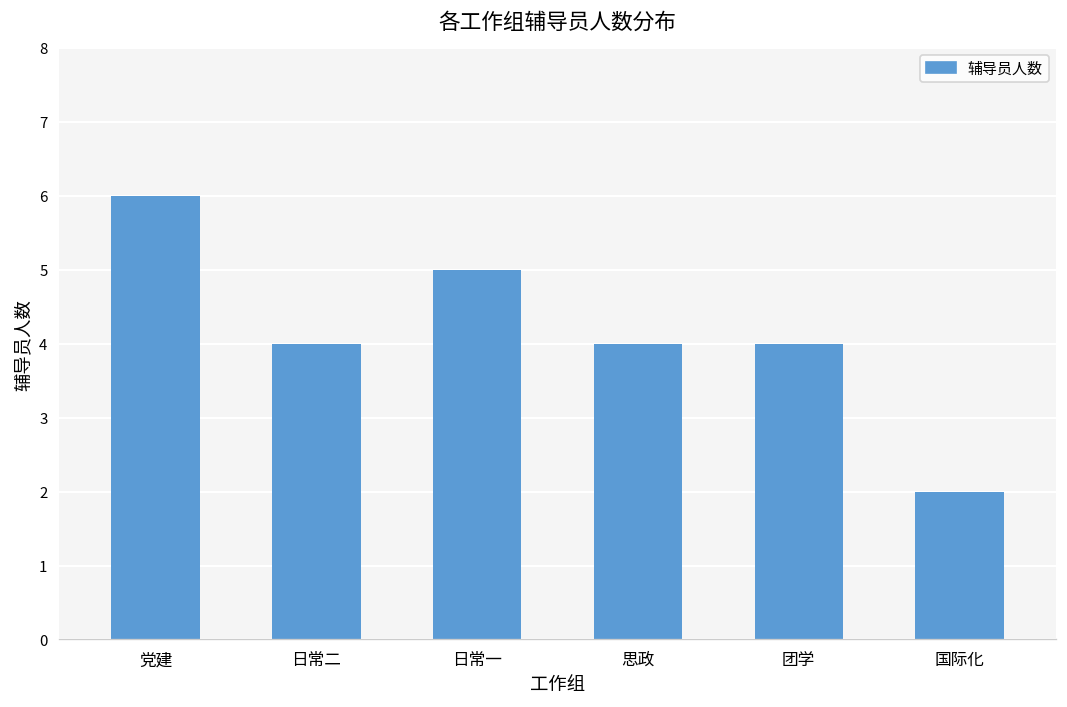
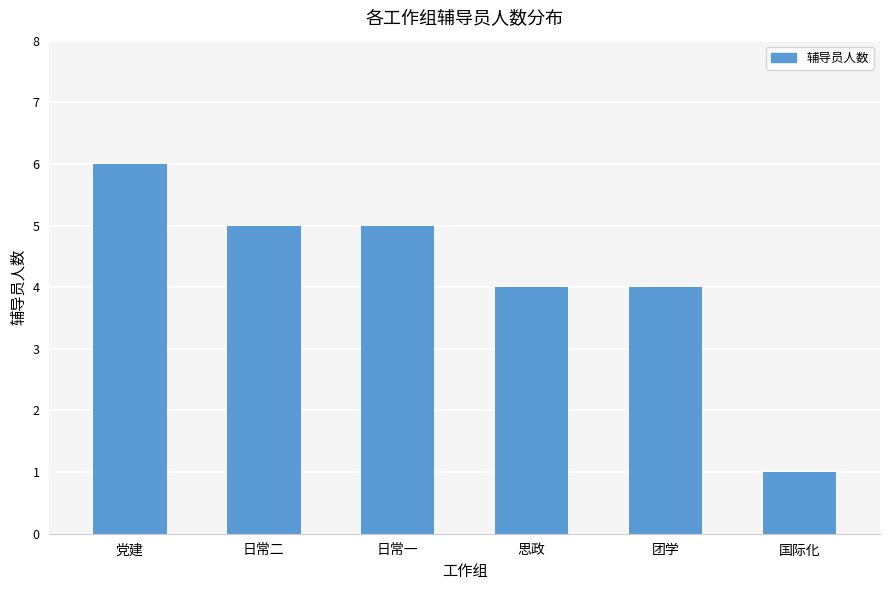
  {
    "党建": 6,
-   "日常二": 4,
+   "日常二": 5,
    "日常一": 5,
    "思政": 4,
    "团学": 4,
-   "国际化": 2
+   "国际化": 1
  }
